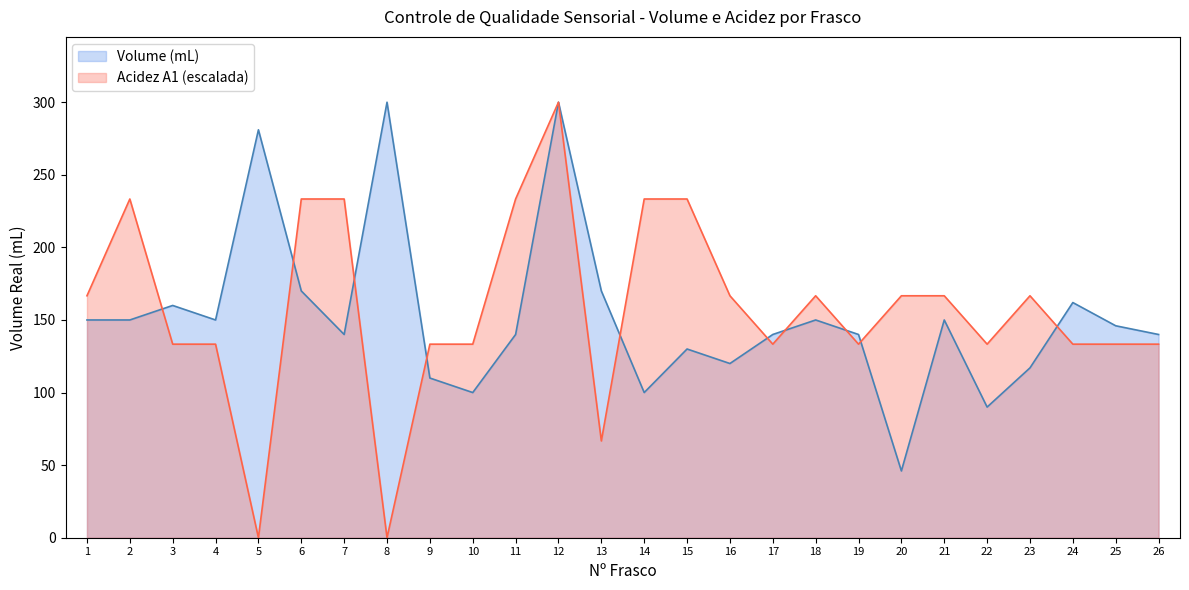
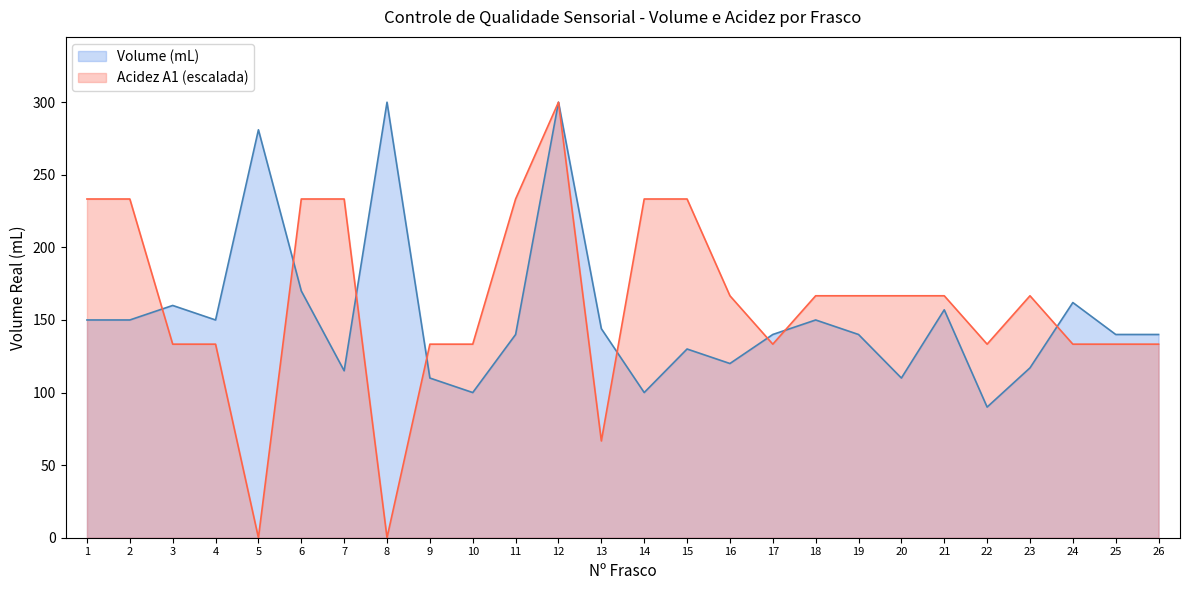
  {
    "Volume (mL)": {
      "1": 150,
      "2": 150,
      "3": 160,
      "4": 150,
      "5": 281,
      "6": 170,
-     "7": 140,
+     "7": 115,
      "8": 300,
      "9": 110,
      "10": 100,
      "11": 140,
-     "13": 170,
+     "13": 144,
      "14": 100,
      "15": 130,
      "16": 120,
      "17": 140,
      "18": 150,
      "19": 140,
-     "20": 46,
-     "21": 150,
+     "20": 110,
+     "21": 157,
      "22": 90,
      "23": 117,
      "24": 162,
-     "25": 146,
+     "25": 140,
      "26": 140
    },
    "Acidez A1 (escalada)": {
-     "1": 167,
+     "1": 233,
      "2": 233,
      "3": 133,
      "4": 133,
      "5": 0,
      "6": 233,
      "7": 233,
      "8": 0,
      "9": 133,
      "10": 133,
      "11": 233,
      "13": 67,
      "14": 233,
      "15": 233,
      "16": 167,
      "17": 133,
      "18": 167,
-     "19": 133,
+     "19": 167,
      "20": 167,
      "21": 167,
      "22": 133,
      "23": 167,
      "24": 133,
      "25": 133,
      "26": 133
    }
  }
